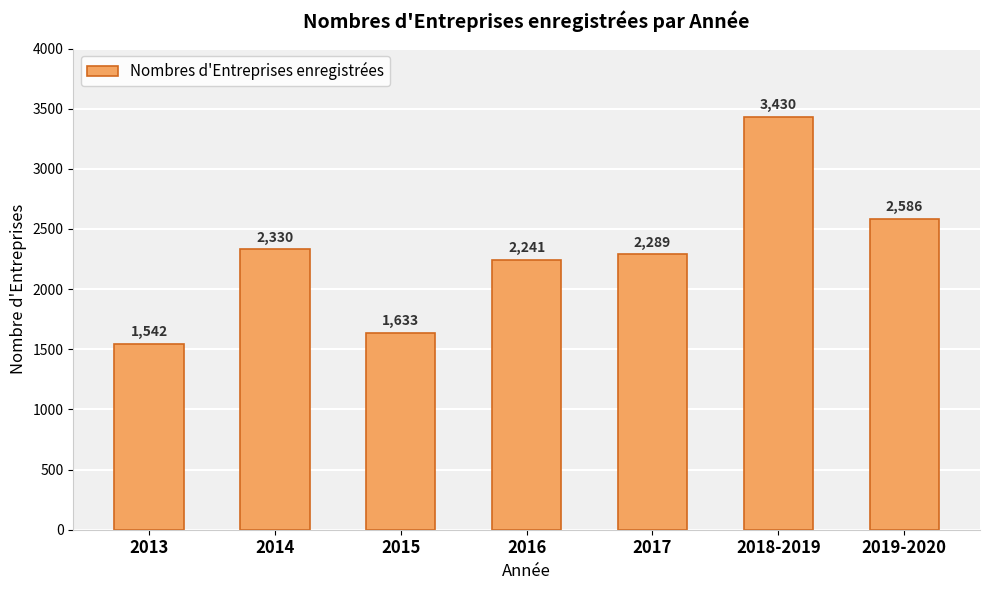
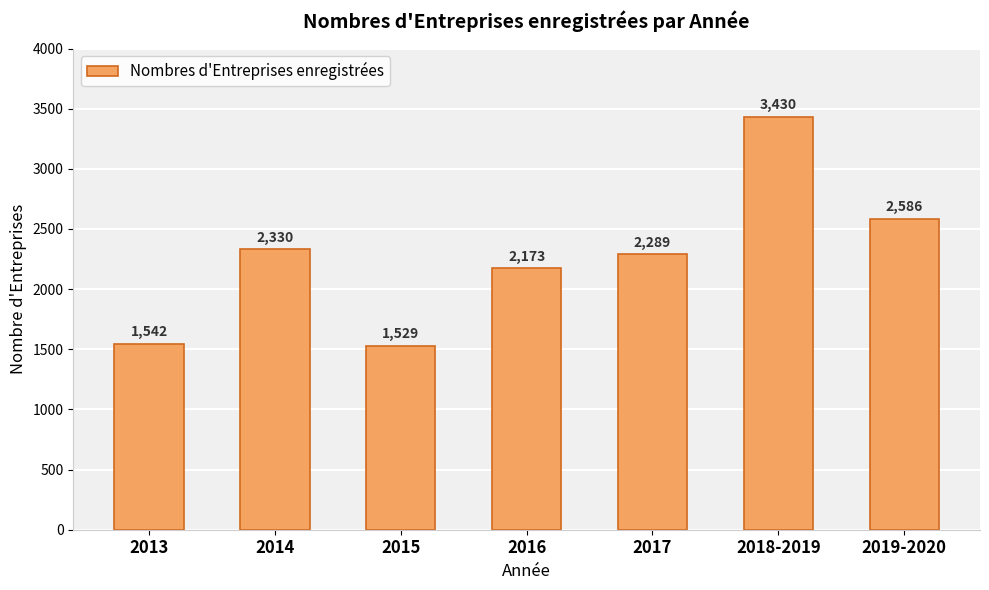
  {
    "2013": "1,542",
    "2014": "2,330",
-   "2015": "1,633",
-   "2016": "2,241",
+   "2015": "1,529",
+   "2016": "2,173",
    "2017": "2,289",
    "2018-2019": "3,430",
    "2019-2020": "2,586"
  }
